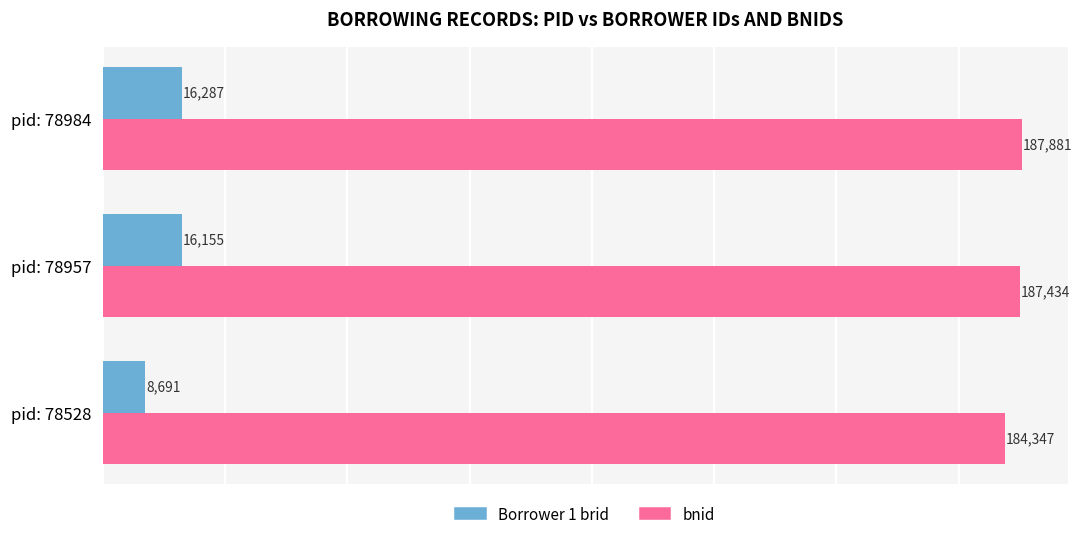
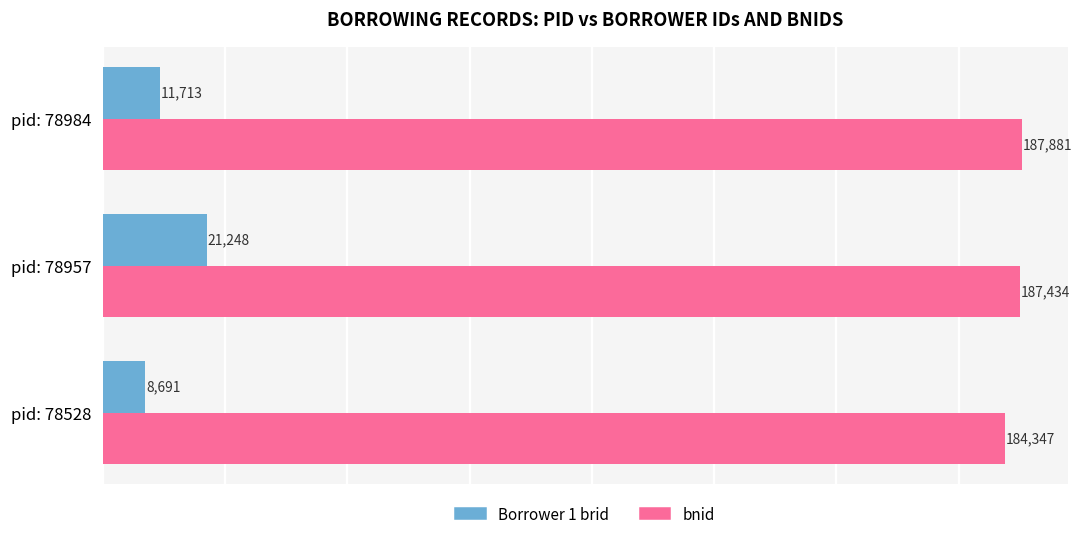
  {
    "Borrower 1 brid": {
-     "pid: 78984": "16,287",
-     "pid: 78957": "16,155",
+     "pid: 78984": "11,713",
+     "pid: 78957": "21,248",
      "pid: 78528": "8,691"
    },
    "bnid": {
      "pid: 78984": "187,881",
      "pid: 78957": "187,434",
      "pid: 78528": "184,347"
    }
  }
